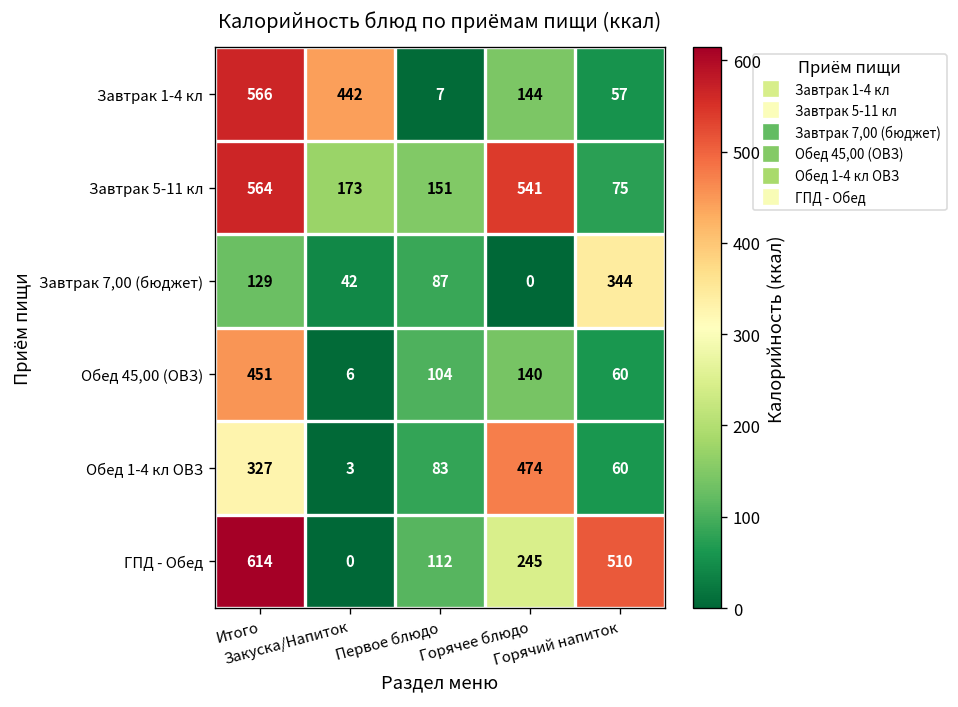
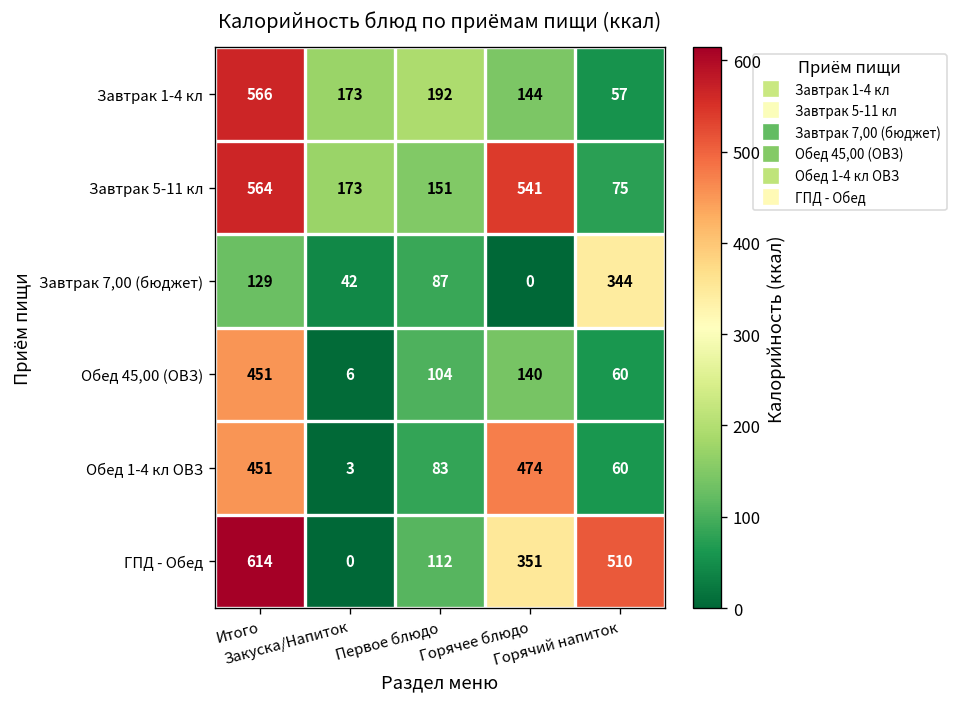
  {
    "Завтрак 1-4 кл": {
      "Итого": 566,
-     "Закуска/Напиток": 442,
-     "Первое блюдо": 7,
+     "Закуска/Напиток": 173,
+     "Первое блюдо": 192,
      "Горячее блюдо": 144,
      "Горячий напиток": 57
    },
    "Завтрак 5-11 кл": {
      "Итого": 564,
      "Закуска/Напиток": 173,
      "Первое блюдо": 151,
      "Горячее блюдо": 541,
      "Горячий напиток": 75
    },
    "Завтрак 7,00 (бюджет)": {
      "Итого": 129,
      "Закуска/Напиток": 42,
      "Первое блюдо": 87,
      "Горячее блюдо": 0,
      "Горячий напиток": 344
    },
    "Обед 45,00 (ОВЗ)": {
      "Итого": 451,
      "Закуска/Напиток": 6,
      "Первое блюдо": 104,
      "Горячее блюдо": 140,
      "Горячий напиток": 60
    },
    "Обед 1-4 кл ОВЗ": {
-     "Итого": 327,
+     "Итого": 451,
      "Закуска/Напиток": 3,
      "Первое блюдо": 83,
      "Горячее блюдо": 474,
      "Горячий напиток": 60
    },
    "ГПД - Обед": {
      "Итого": 614,
      "Закуска/Напиток": 0,
      "Первое блюдо": 112,
-     "Горячее блюдо": 245,
+     "Горячее блюдо": 351,
      "Горячий напиток": 510
    }
  }
